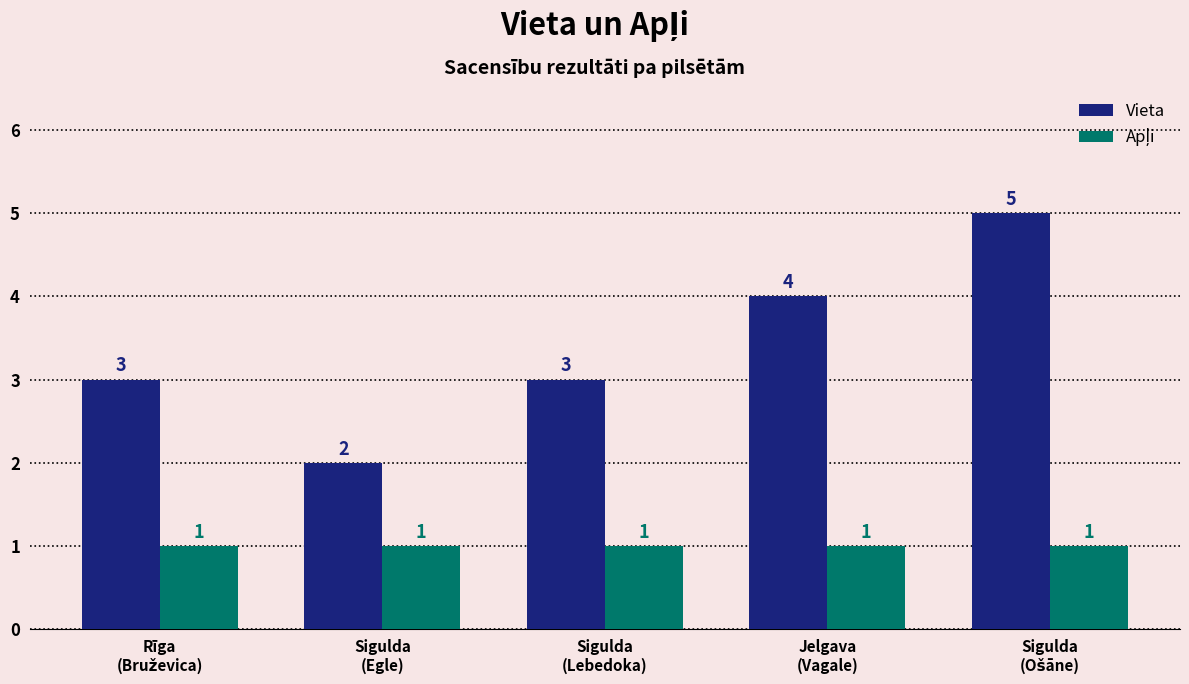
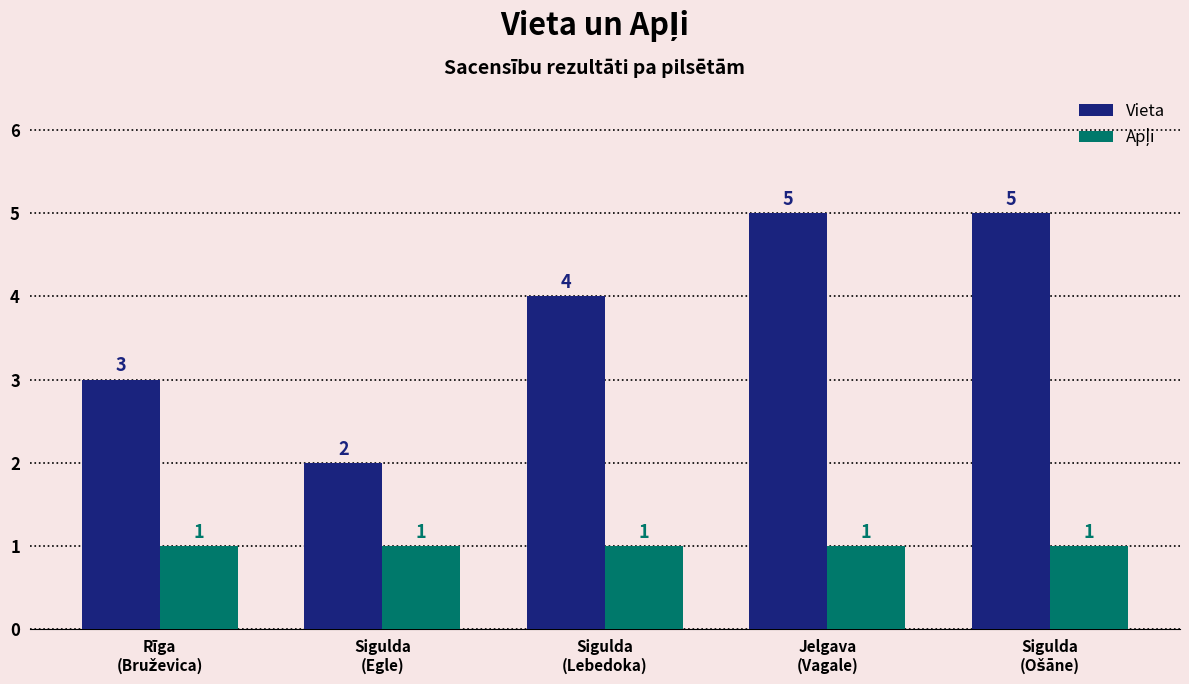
  {
    "Vieta": {
      "Rīga (Bruževica)": 3,
      "Sigulda (Egle)": 2,
-     "Sigulda (Lebedoka)": 3,
-     "Jelgava (Vagale)": 4,
+     "Sigulda (Lebedoka)": 4,
+     "Jelgava (Vagale)": 5,
      "Sigulda (Ošāne)": 5
    },
    "Apļi": {
      "Rīga (Bruževica)": 1,
      "Sigulda (Egle)": 1,
      "Sigulda (Lebedoka)": 1,
      "Jelgava (Vagale)": 1,
      "Sigulda (Ošāne)": 1
    }
  }
